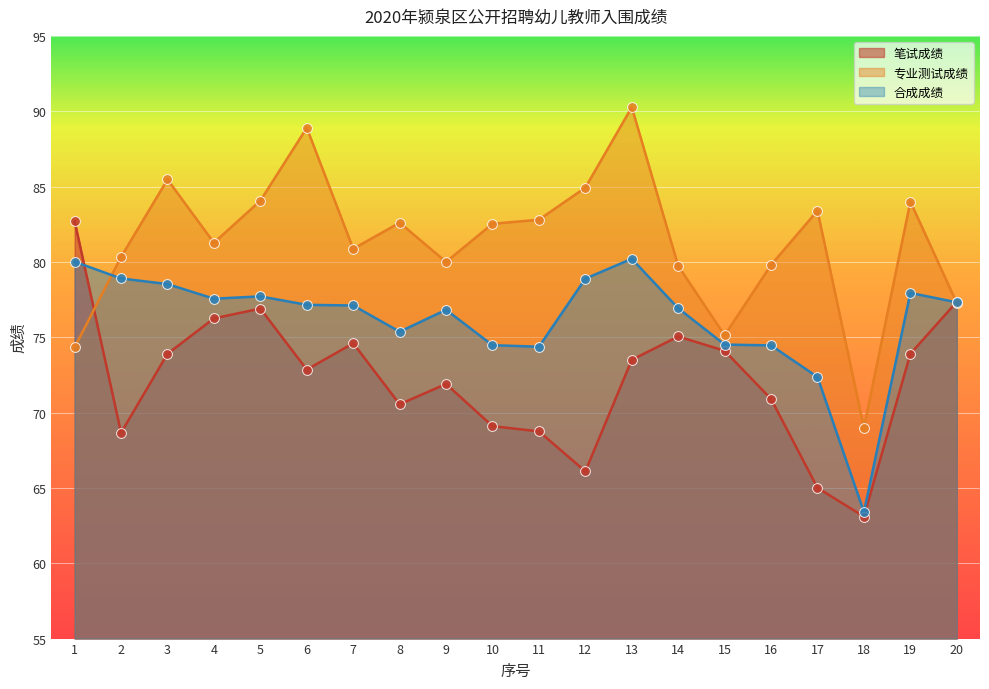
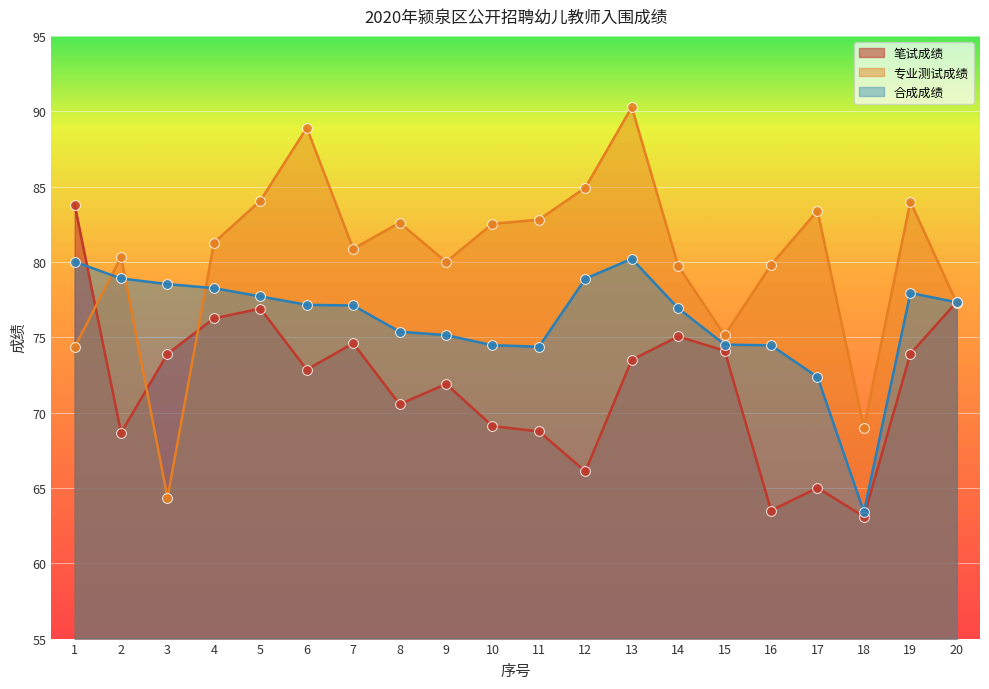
  {
    "笔试成绩": {
-     "1": 82.7,
+     "1": 83.8,
      "2": 68.7,
      "3": 73.9,
      "4": 76.3,
      "5": 76.9,
      "6": 72.9,
      "7": 74.6,
      "8": 70.6,
      "9": 71.9,
      "10": 69.1,
      "11": 68.8,
      "12": 66.1,
      "13": 73.5,
      "14": 75.1,
      "15": 74.1,
-     "16": 70.9,
+     "16": 63.5,
      "17": 65.0,
      "18": 63.1,
      "19": 73.9
    },
    "专业测试成绩": {
      "1": 74.3,
      "2": 80.3,
-     "3": 85.5,
+     "3": 64.3,
      "4": 81.3,
      "5": 84.1,
      "6": 88.9,
      "7": 80.9,
      "8": 82.6,
      "9": 80.0,
      "10": 82.5,
      "11": 82.8,
      "12": 84.9,
      "13": 90.3,
      "14": 79.7,
      "15": 75.1,
      "16": 79.8,
      "17": 83.4,
      "18": 69.0,
      "19": 84.0
    },
    "合成成绩": {
      "1": 80.0,
      "2": 78.9,
      "3": 78.5,
-     "4": 77.6,
+     "4": 78.3,
      "5": 77.7,
      "6": 77.2,
      "7": 77.1,
      "8": 75.4,
-     "9": 76.8,
+     "9": 75.1,
      "10": 74.5,
      "11": 74.4,
      "12": 78.9,
      "13": 80.2,
      "14": 76.9,
      "15": 74.5,
      "16": 74.5,
      "17": 72.4,
      "18": 63.4,
      "19": 77.9
    }
  }
